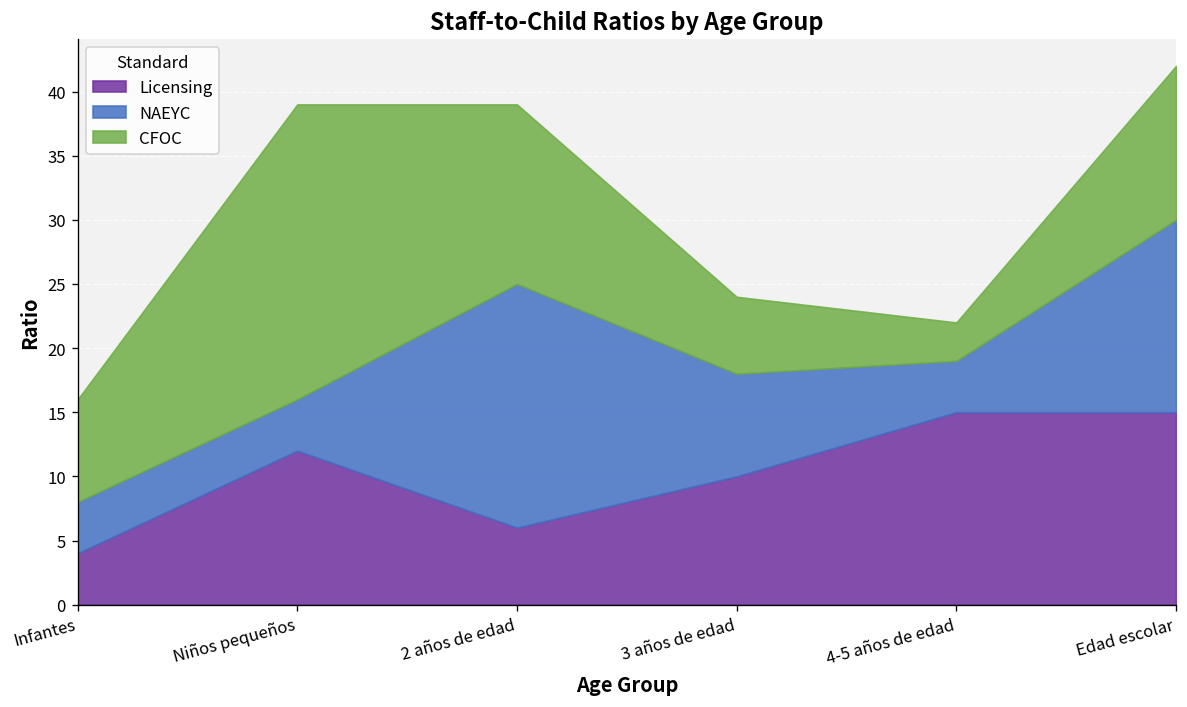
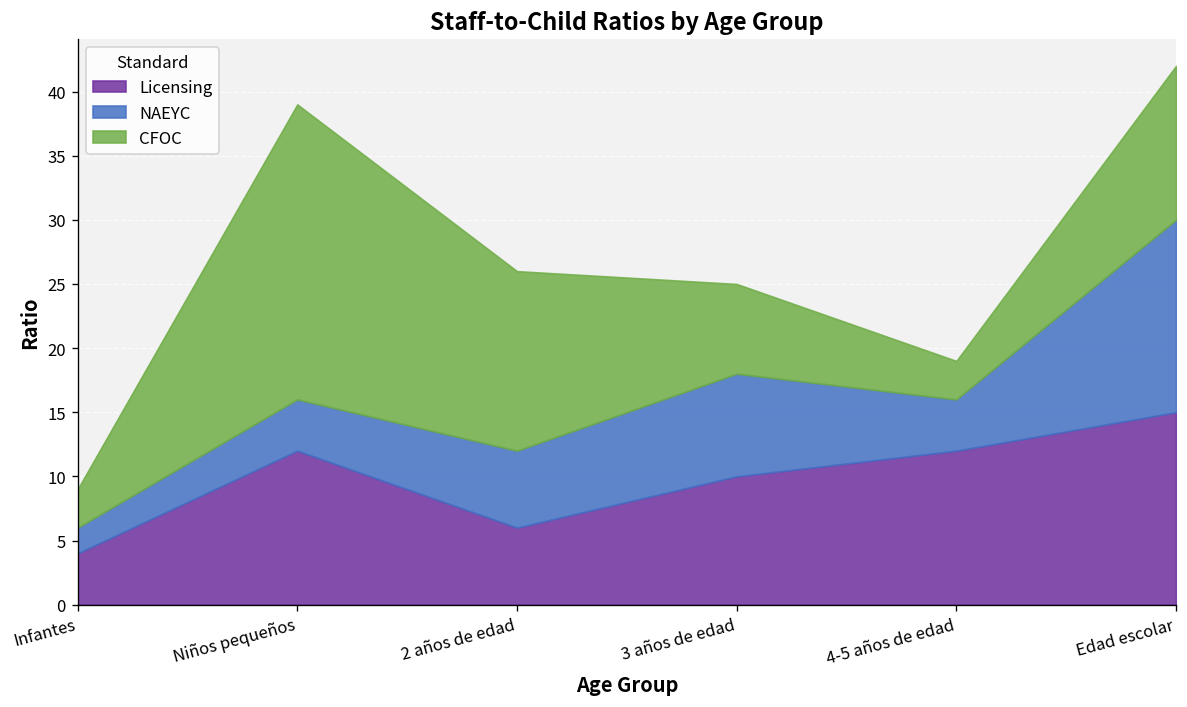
  {
    "Licensing": {
      "Infantes": 4,
      "Niños pequeños": 12,
      "2 años de edad": 6,
      "3 años de edad": 10,
-     "4-5 años de edad": 15,
+     "4-5 años de edad": 12,
      "Edad escolar": 15
    },
    "NAEYC": {
-     "Infantes": 4,
+     "Infantes": 2,
      "Niños pequeños": 4,
-     "2 años de edad": 19,
+     "2 años de edad": 6,
      "3 años de edad": 8,
      "4-5 años de edad": 4,
      "Edad escolar": 15
    },
    "CFOC": {
-     "Infantes": 8,
+     "Infantes": 3,
      "Niños pequeños": 23,
      "2 años de edad": 14,
-     "3 años de edad": 6,
+     "3 años de edad": 7,
      "4-5 años de edad": 3,
      "Edad escolar": 12
    }
  }
